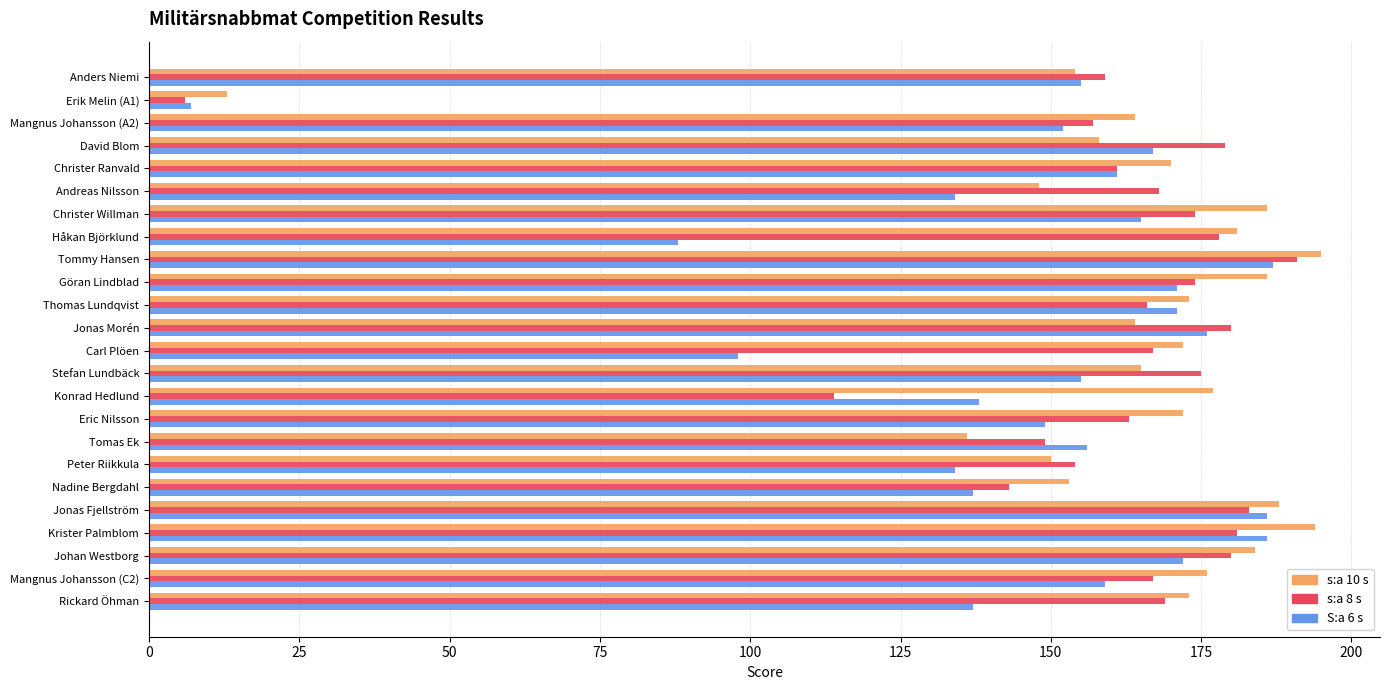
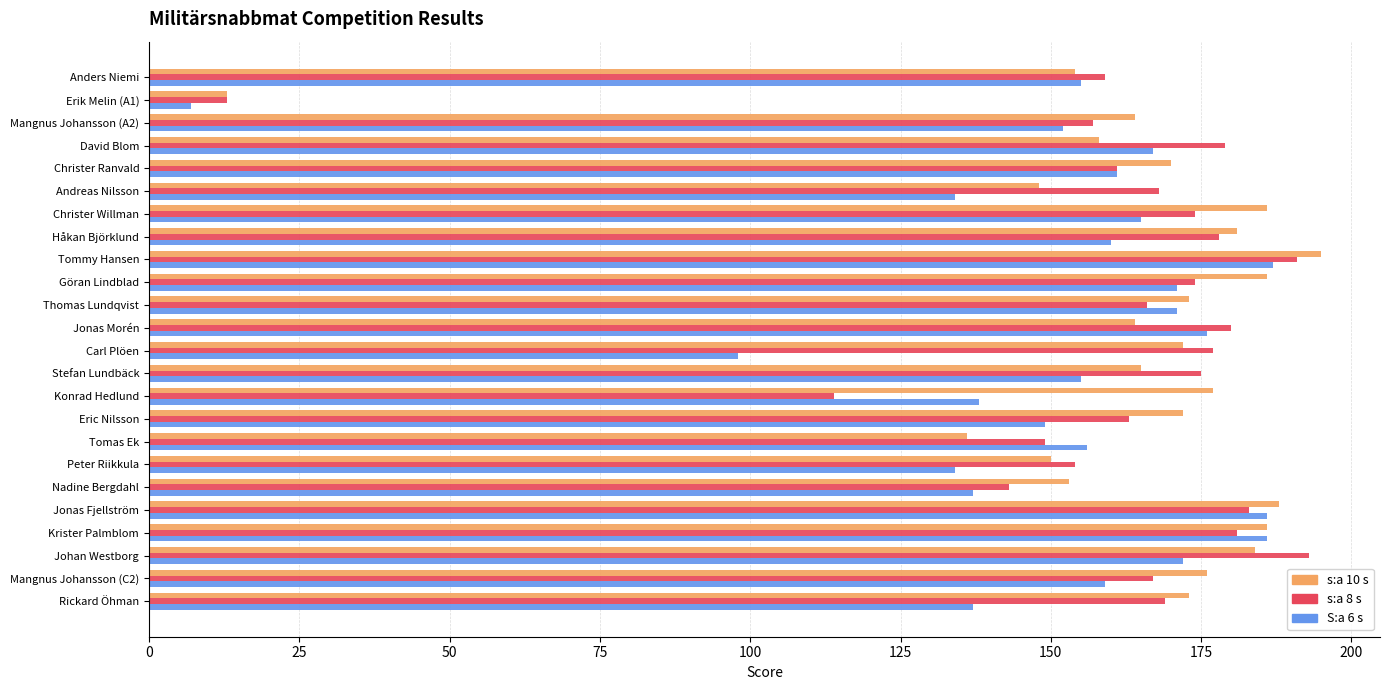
  {
    "s:a 10 s": {
      "Anders Niemi": 154,
      "Erik Melin (A1)": 13,
      "Mangnus Johansson (A2)": 164,
      "David Blom": 158,
      "Christer Ranvald": 170,
      "Andreas Nilsson": 148,
      "Christer Willman": 186,
      "Håkan Björklund": 181,
      "Tommy Hansen": 195,
      "Göran Lindblad": 186,
      "Thomas Lundqvist": 173,
      "Jonas Morén": 164,
      "Carl Plöen": 172,
      "Stefan Lundbäck": 165,
      "Konrad Hedlund": 177,
      "Eric Nilsson": 172,
      "Tomas Ek": 136,
      "Peter Riikkula": 150,
      "Nadine Bergdahl": 153,
      "Jonas Fjellström": 188,
-     "Krister Palmblom": 194,
+     "Krister Palmblom": 186,
      "Johan Westborg": 184,
      "Mangnus Johansson (C2)": 176,
      "Rickard Öhman": 173
    },
    "s:a 8 s": {
      "Anders Niemi": 159,
-     "Erik Melin (A1)": 6,
+     "Erik Melin (A1)": 13,
      "Mangnus Johansson (A2)": 157,
      "David Blom": 179,
      "Christer Ranvald": 161,
      "Andreas Nilsson": 168,
      "Christer Willman": 174,
      "Håkan Björklund": 178,
      "Tommy Hansen": 191,
      "Göran Lindblad": 174,
      "Thomas Lundqvist": 166,
      "Jonas Morén": 180,
-     "Carl Plöen": 167,
+     "Carl Plöen": 177,
      "Stefan Lundbäck": 175,
      "Konrad Hedlund": 114,
      "Eric Nilsson": 163,
      "Tomas Ek": 149,
      "Peter Riikkula": 154,
      "Nadine Bergdahl": 143,
      "Jonas Fjellström": 183,
      "Krister Palmblom": 181,
-     "Johan Westborg": 180,
+     "Johan Westborg": 193,
      "Mangnus Johansson (C2)": 167,
      "Rickard Öhman": 169
    },
    "S:a 6 s": {
      "Anders Niemi": 155,
      "Erik Melin (A1)": 7,
      "Mangnus Johansson (A2)": 152,
      "David Blom": 167,
      "Christer Ranvald": 161,
      "Andreas Nilsson": 134,
      "Christer Willman": 165,
-     "Håkan Björklund": 88,
+     "Håkan Björklund": 160,
      "Tommy Hansen": 187,
      "Göran Lindblad": 171,
      "Thomas Lundqvist": 171,
      "Jonas Morén": 176,
      "Carl Plöen": 98,
      "Stefan Lundbäck": 155,
      "Konrad Hedlund": 138,
      "Eric Nilsson": 149,
      "Tomas Ek": 156,
      "Peter Riikkula": 134,
      "Nadine Bergdahl": 137,
      "Jonas Fjellström": 186,
      "Krister Palmblom": 186,
      "Johan Westborg": 172,
      "Mangnus Johansson (C2)": 159,
      "Rickard Öhman": 137
    }
  }
